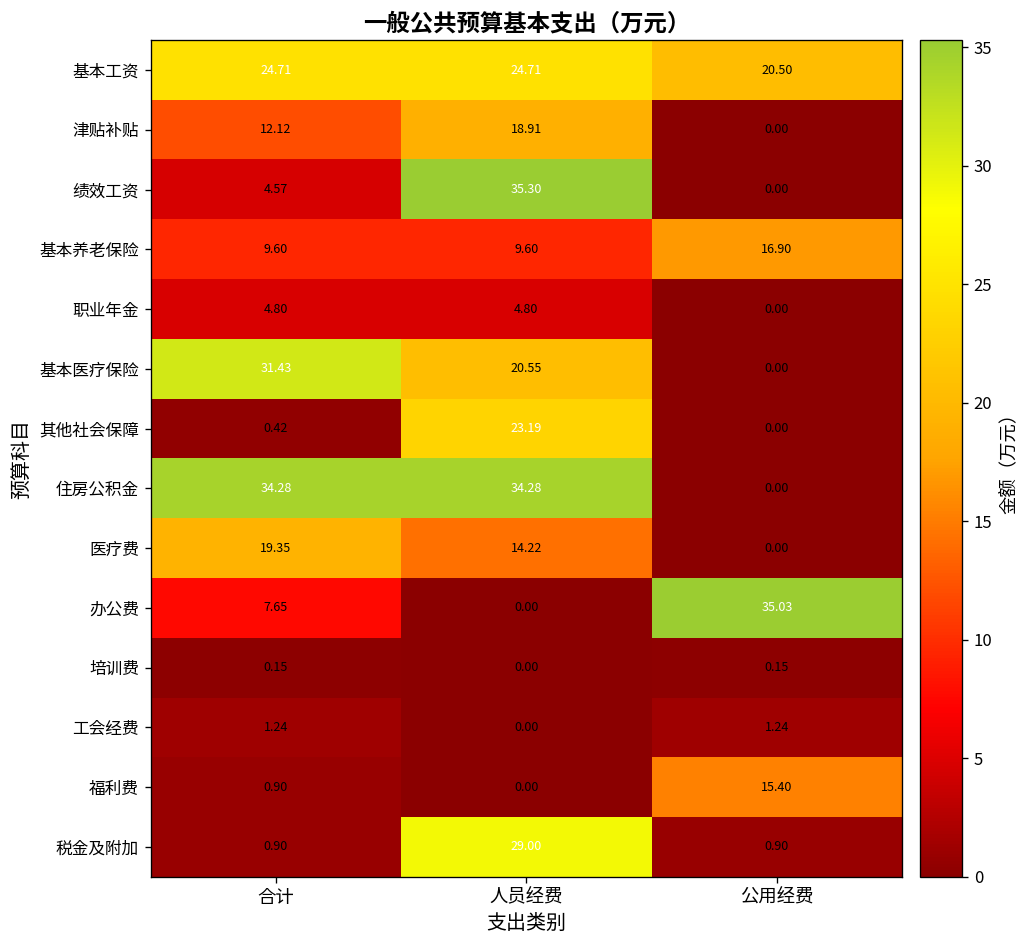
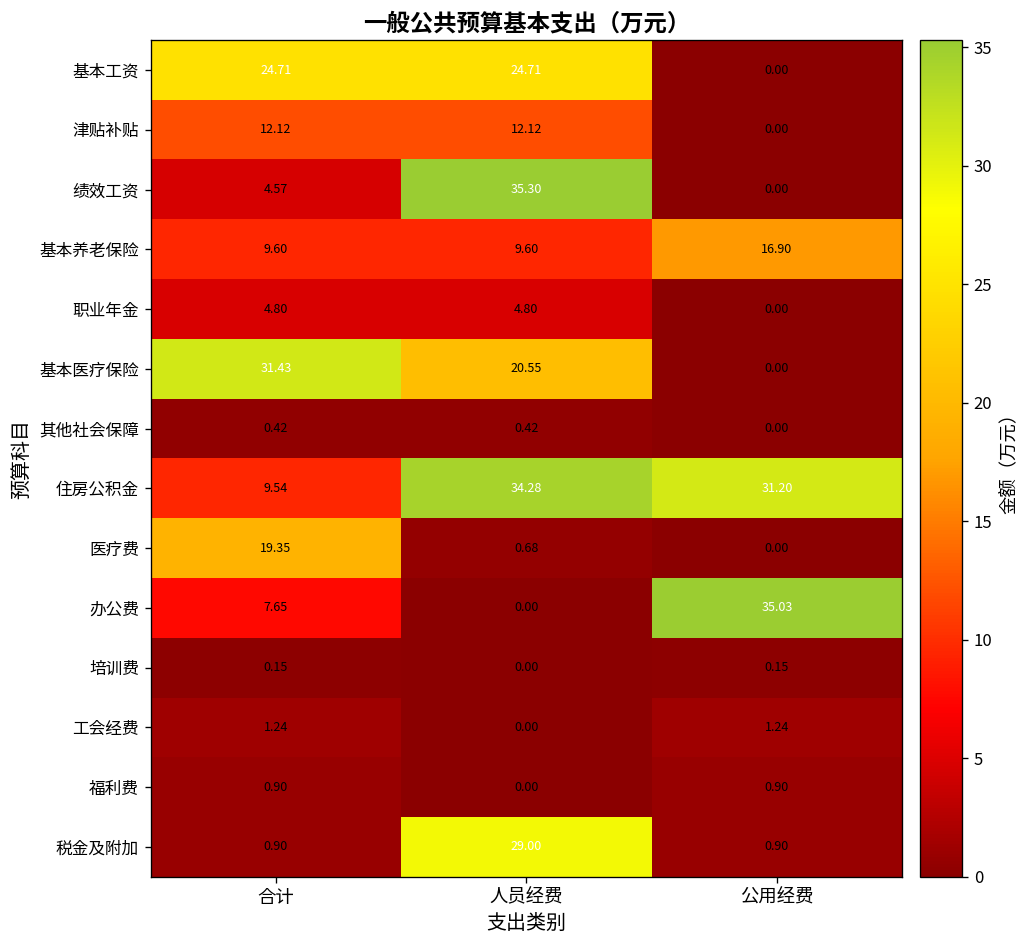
  {
    "基本工资": {
      "合计": 24.71,
      "人员经费": 24.71,
-     "公用经费": 20.50
+     "公用经费": 0.00
    },
    "津贴补贴": {
      "合计": 12.12,
-     "人员经费": 18.91,
+     "人员经费": 12.12,
      "公用经费": 0.00
    },
    "绩效工资": {
      "合计": 4.57,
      "人员经费": 35.30,
      "公用经费": 0.00
    },
    "基本养老保险": {
      "合计": 9.60,
      "人员经费": 9.60,
      "公用经费": 16.90
    },
    "职业年金": {
      "合计": 4.80,
      "人员经费": 4.80,
      "公用经费": 0.00
    },
    "基本医疗保险": {
      "合计": 31.43,
      "人员经费": 20.55,
      "公用经费": 0.00
    },
    "其他社会保障": {
      "合计": 0.42,
-     "人员经费": 23.19,
+     "人员经费": 0.42,
      "公用经费": 0.00
    },
    "住房公积金": {
-     "合计": 34.28,
+     "合计": 9.54,
      "人员经费": 34.28,
-     "公用经费": 0.00
+     "公用经费": 31.20
    },
    "医疗费": {
      "合计": 19.35,
-     "人员经费": 14.22,
+     "人员经费": 0.68,
      "公用经费": 0.00
    },
    "办公费": {
      "合计": 7.65,
      "人员经费": 0.00,
      "公用经费": 35.03
    },
    "培训费": {
      "合计": 0.15,
      "人员经费": 0.00,
      "公用经费": 0.15
    },
    "工会经费": {
      "合计": 1.24,
      "人员经费": 0.00,
      "公用经费": 1.24
    },
    "福利费": {
      "合计": 0.90,
      "人员经费": 0.00,
-     "公用经费": 15.40
+     "公用经费": 0.90
    },
    "税金及附加": {
      "合计": 0.90,
      "人员经费": 29.00,
      "公用经费": 0.90
    }
  }
